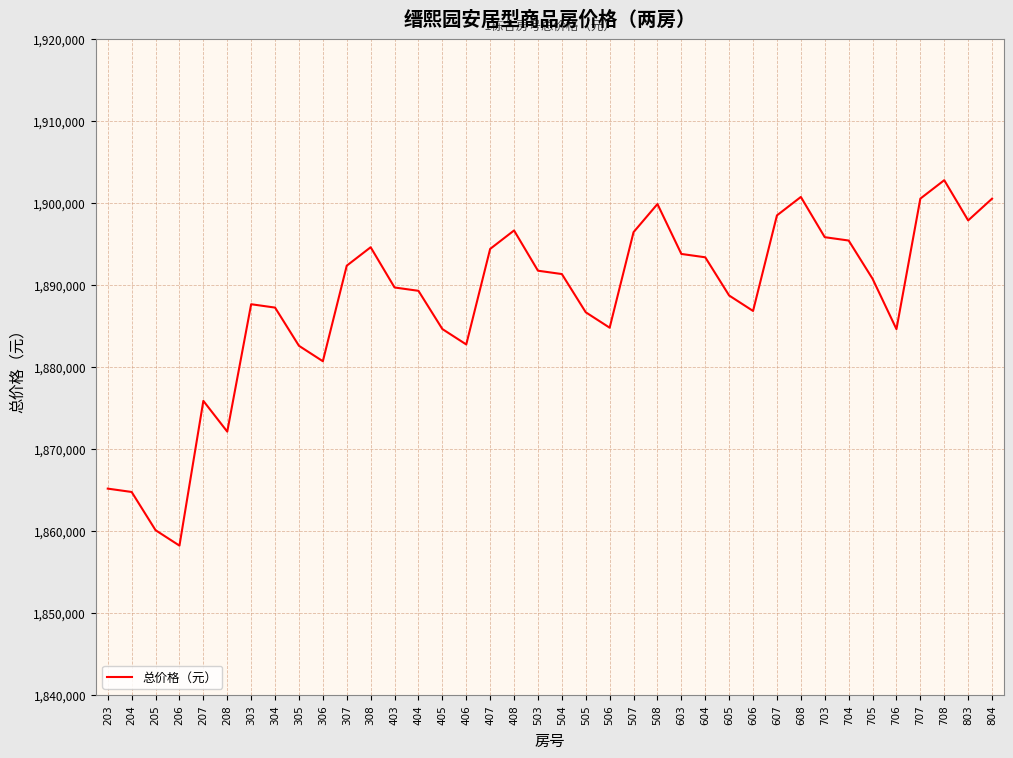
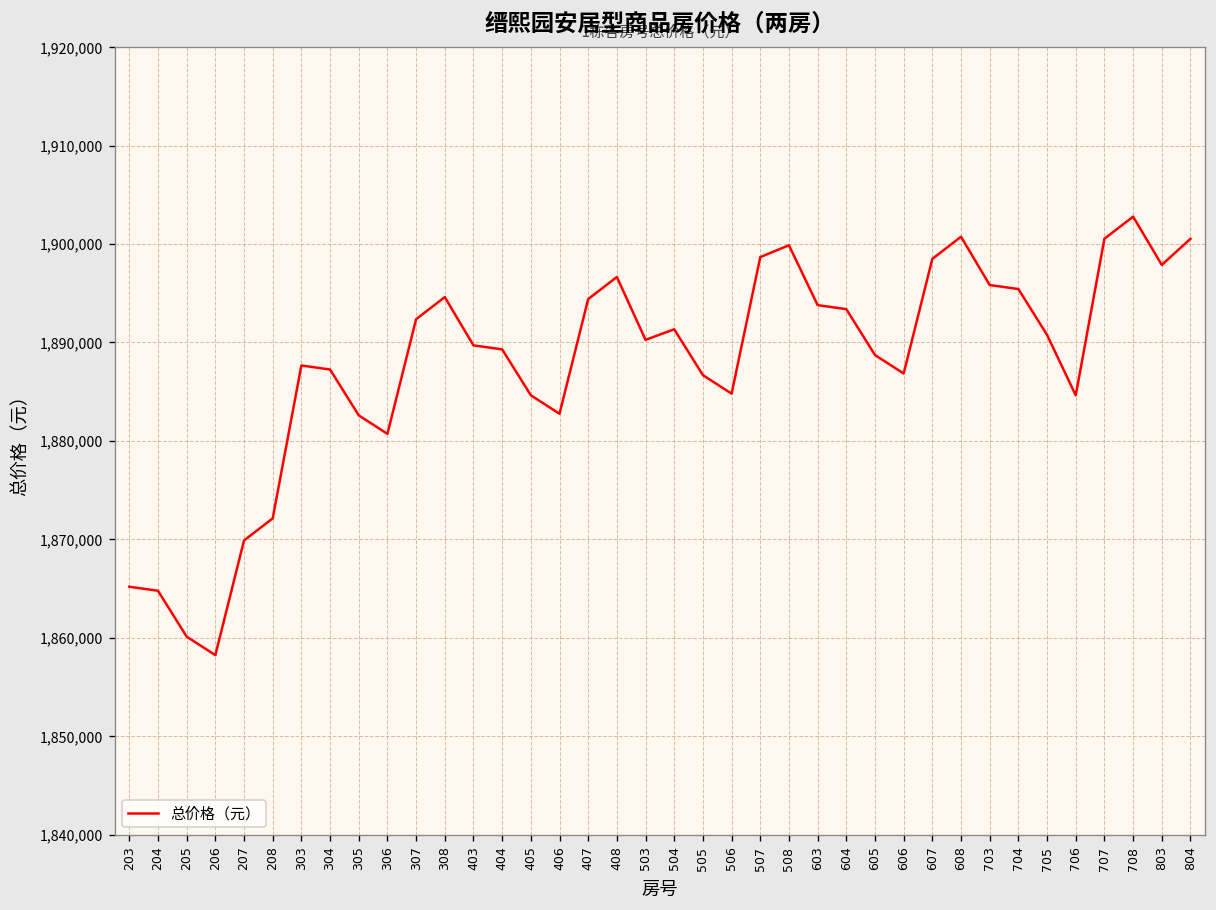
  {
    "203": "1,865,000",
    "204": "1,865,000",
    "205": "1,860,000",
    "206": "1,858,000",
-   "207": "1,876,000",
+   "207": "1,870,000",
    "208": "1,872,000",
    "303": "1,888,000",
    "304": "1,887,000",
    "305": "1,883,000",
    "306": "1,881,000",
    "307": "1,892,000",
    "308": "1,895,000",
    "403": "1,890,000",
    "404": "1,889,000",
    "405": "1,885,000",
    "406": "1,883,000",
    "407": "1,894,000",
    "408": "1,897,000",
-   "503": "1,892,000",
+   "503": "1,890,000",
    "504": "1,891,000",
    "505": "1,887,000",
    "506": "1,885,000",
-   "507": "1,896,000",
+   "507": "1,899,000",
    "508": "1,900,000",
    "603": "1,894,000",
    "604": "1,893,000",
    "605": "1,889,000",
    "606": "1,887,000",
    "607": "1,898,000",
    "608": "1,901,000",
    "703": "1,896,000",
    "704": "1,895,000",
    "705": "1,891,000",
    "706": "1,885,000",
    "707": "1,901,000",
    "708": "1,903,000",
    "803": "1,898,000",
    "804": "1,901,000"
  }
